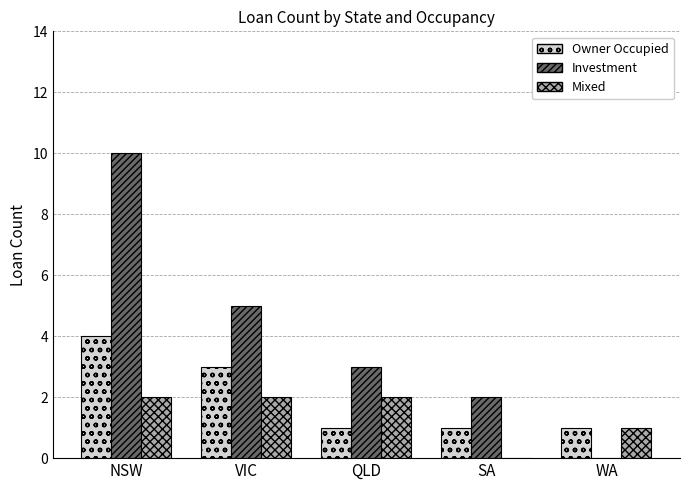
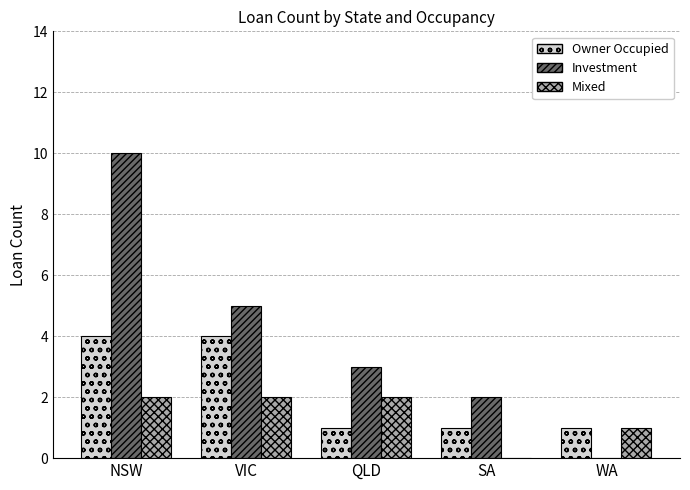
  {
    "Owner Occupied": {
      "NSW": 4,
-     "VIC": 3,
+     "VIC": 4,
      "QLD": 1,
      "SA": 1,
      "WA": 1
    },
    "Investment": {
      "NSW": 10,
      "VIC": 5,
      "QLD": 3,
      "SA": 2,
      "WA": 0
    },
    "Mixed": {
      "NSW": 2,
      "VIC": 2,
      "QLD": 2,
      "SA": 0,
      "WA": 1
    }
  }
